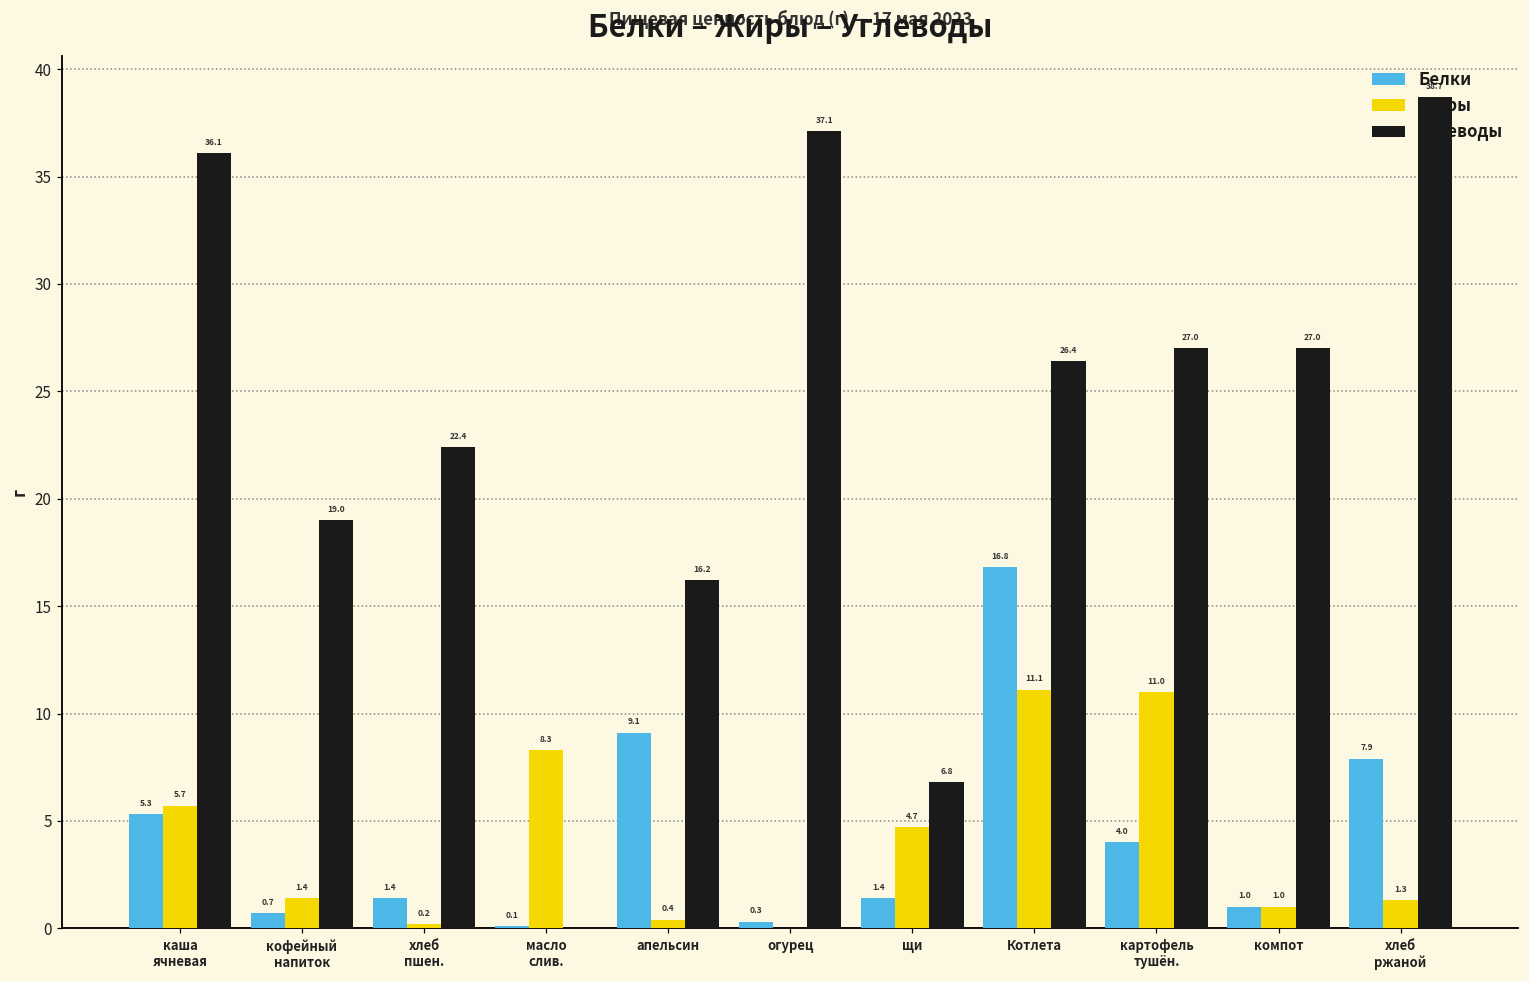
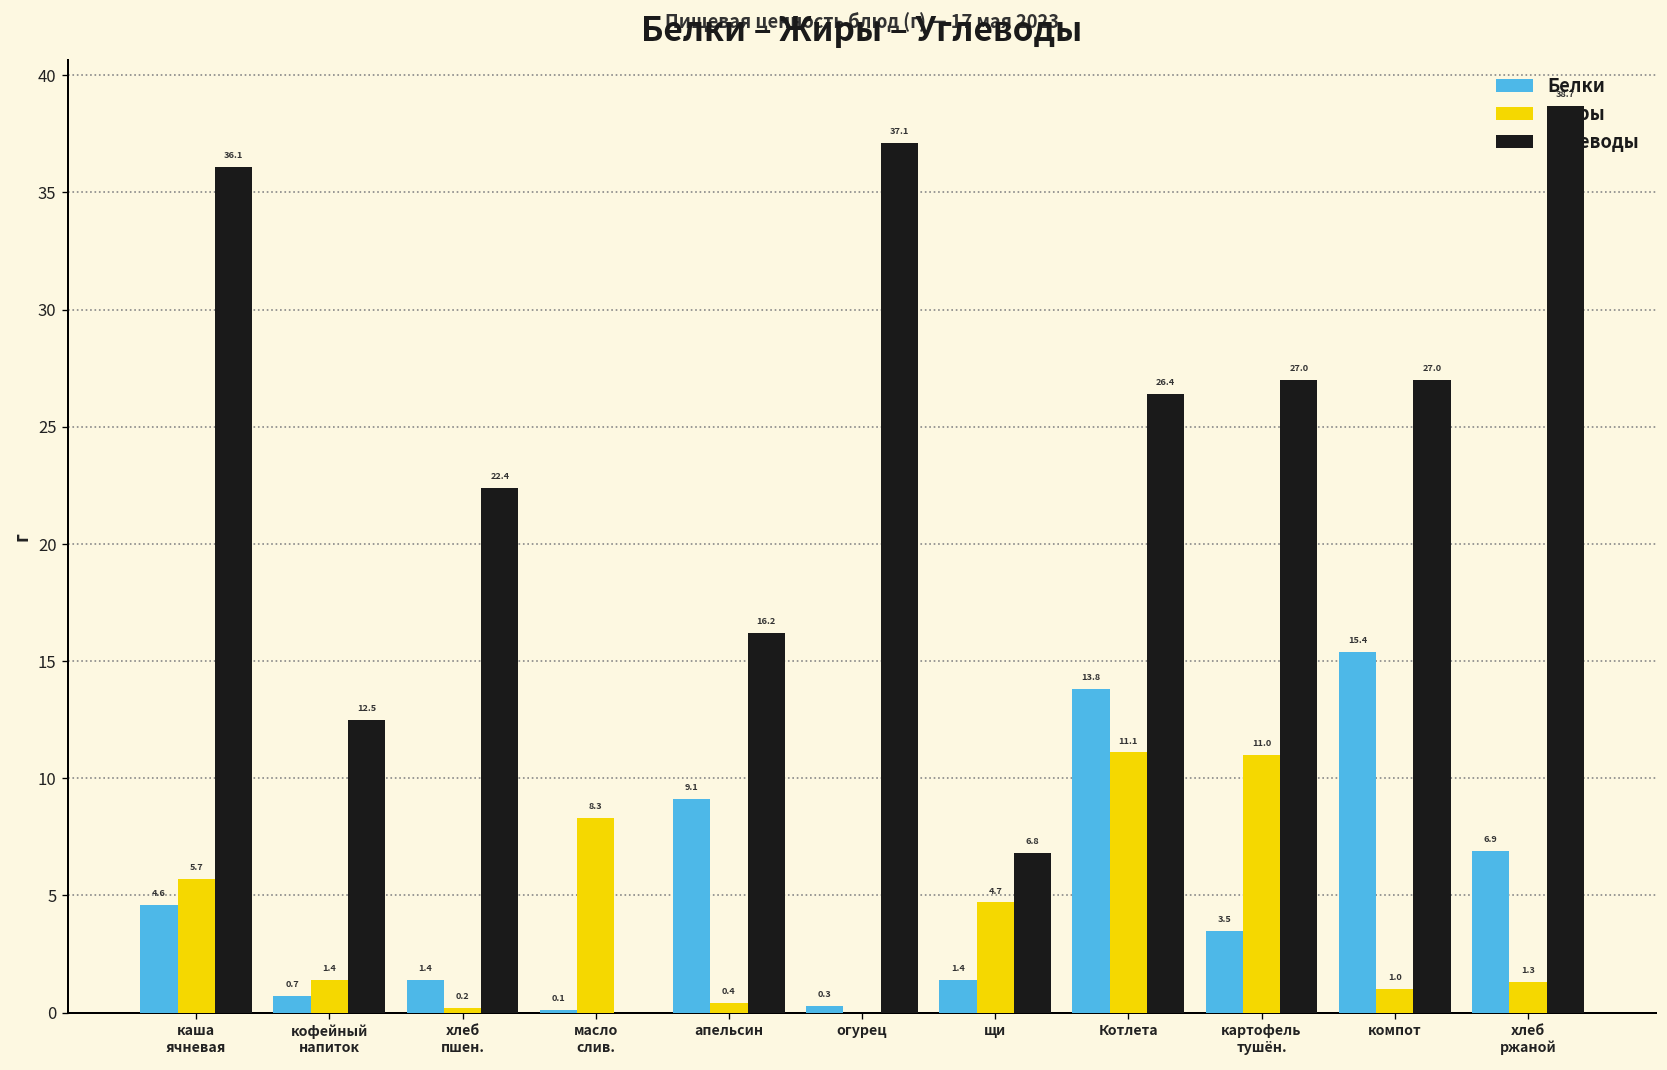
  {
    "Белки": {
-     "каша ячневая": 5.3,
+     "каша ячневая": 4.6,
      "кофейный напиток": 0.7,
      "хлеб пшен.": 1.4,
      "масло слив.": 0.1,
      "апельсин": 9.1,
      "огурец": 0.3,
      "щи": 1.4,
-     "Котлета": 16.8,
-     "картофель тушён.": 4.0,
-     "компот": 1.0,
-     "хлеб ржаной": 7.9
+     "Котлета": 13.8,
+     "картофель тушён.": 3.5,
+     "компот": 15.4,
+     "хлеб ржаной": 6.9
    },
    "Углеводы": {
      "каша ячневая": 36.1,
-     "кофейный напиток": 19.0,
+     "кофейный напиток": 12.5,
      "хлеб пшен.": 22.4,
      "апельсин": 16.2,
      "огурец": 37.1,
      "щи": 6.8,
      "Котлета": 26.4,
      "картофель тушён.": 27.0,
      "компот": 27.0,
      "хлеб ржаной": 38.7
    }
  }
